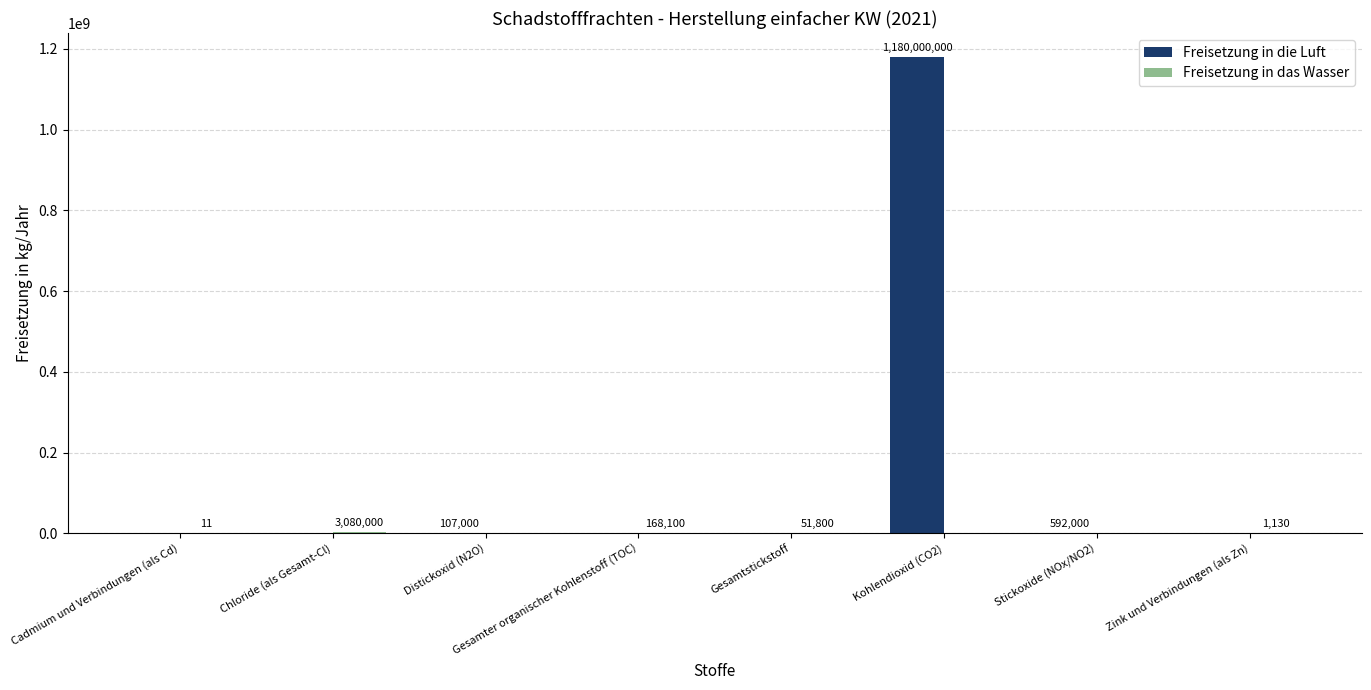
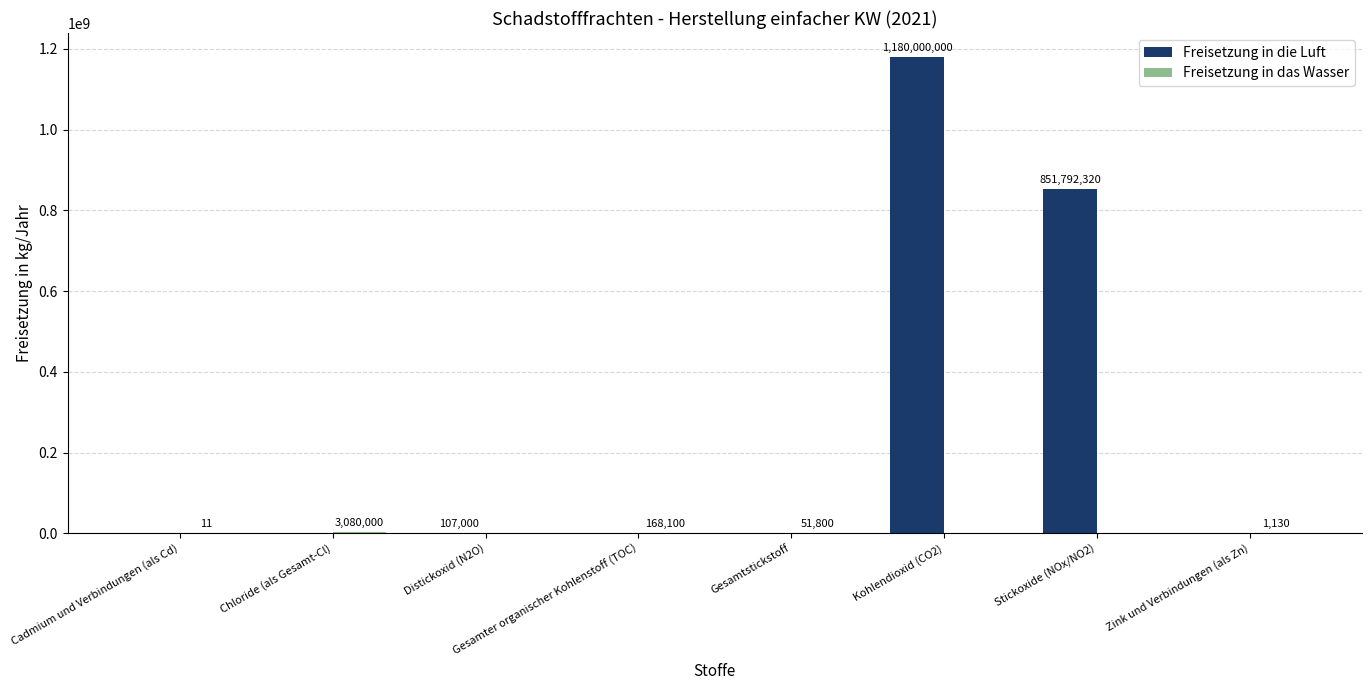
  {
    "Freisetzung in die Luft": {
      "Distickoxid (N2O)": "107,000",
      "Kohlendioxid (CO2)": "1,180,000,000",
-     "Stickoxide (NOx/NO2)": "592,000"
+     "Stickoxide (NOx/NO2)": "851,792,320"
    },
    "Freisetzung in das Wasser": {
      "Cadmium und Verbindungen (als Cd)": "11",
      "Chloride (als Gesamt-Cl)": "3,080,000",
      "Gesamter organischer Kohlenstoff (TOC)": "168,100",
      "Gesamtstickstoff": "51,800",
      "Zink und Verbindungen (als Zn)": "1,130"
    }
  }
